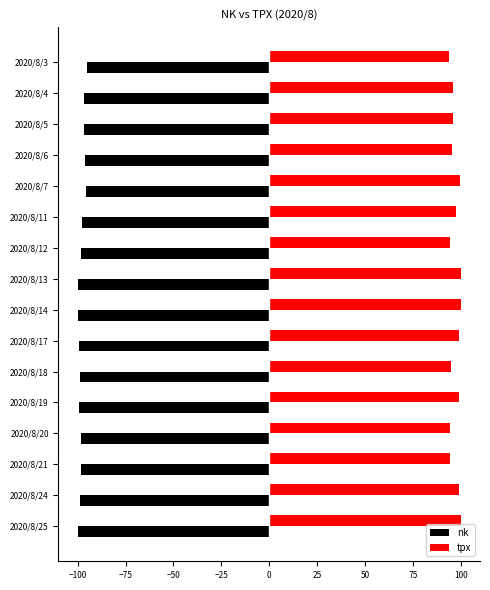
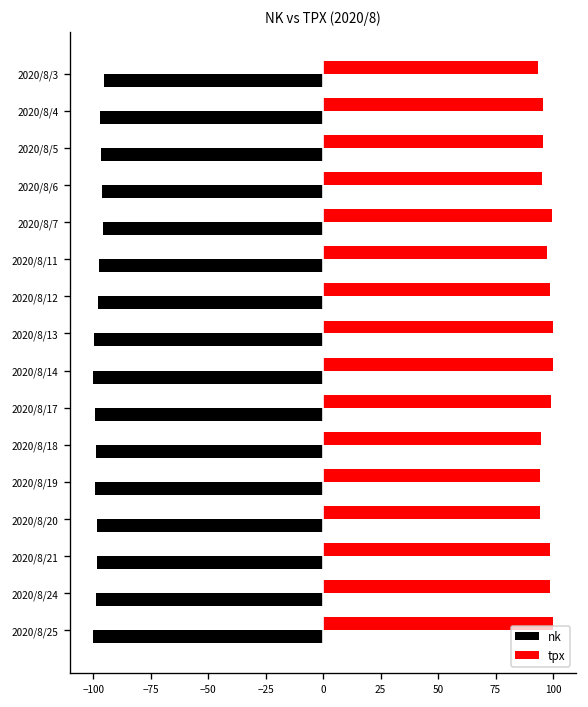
  {
    "nk": {
      "2020/8/3": -95,
      "2020/8/4": -97,
      "2020/8/5": -97,
      "2020/8/6": -96,
      "2020/8/7": -96,
      "2020/8/11": -98,
      "2020/8/12": -98,
      "2020/8/13": -100,
      "2020/8/14": -100,
      "2020/8/17": -99,
      "2020/8/18": -99,
      "2020/8/19": -99,
      "2020/8/20": -98,
      "2020/8/21": -98,
      "2020/8/24": -99,
      "2020/8/25": -100
    },
    "tpx": {
      "2020/8/3": 94,
      "2020/8/4": 96,
      "2020/8/5": 96,
      "2020/8/6": 95,
      "2020/8/7": 99,
      "2020/8/11": 98,
-     "2020/8/12": 94,
+     "2020/8/12": 99,
      "2020/8/13": 100,
      "2020/8/14": 100,
      "2020/8/17": 99,
      "2020/8/18": 95,
-     "2020/8/19": 99,
+     "2020/8/19": 94,
      "2020/8/20": 94,
-     "2020/8/21": 94,
+     "2020/8/21": 99,
      "2020/8/24": 99,
      "2020/8/25": 100
    }
  }
